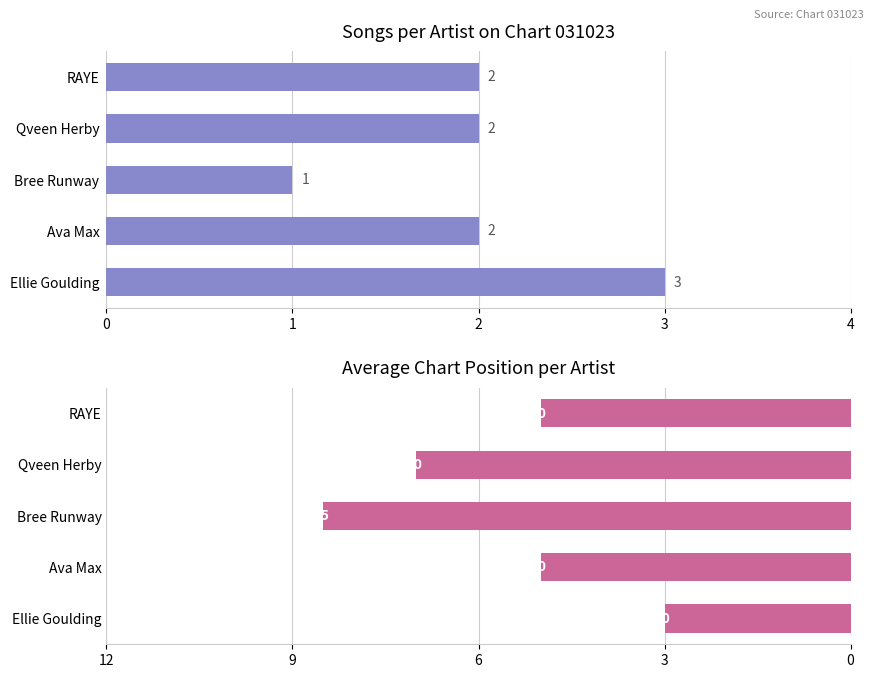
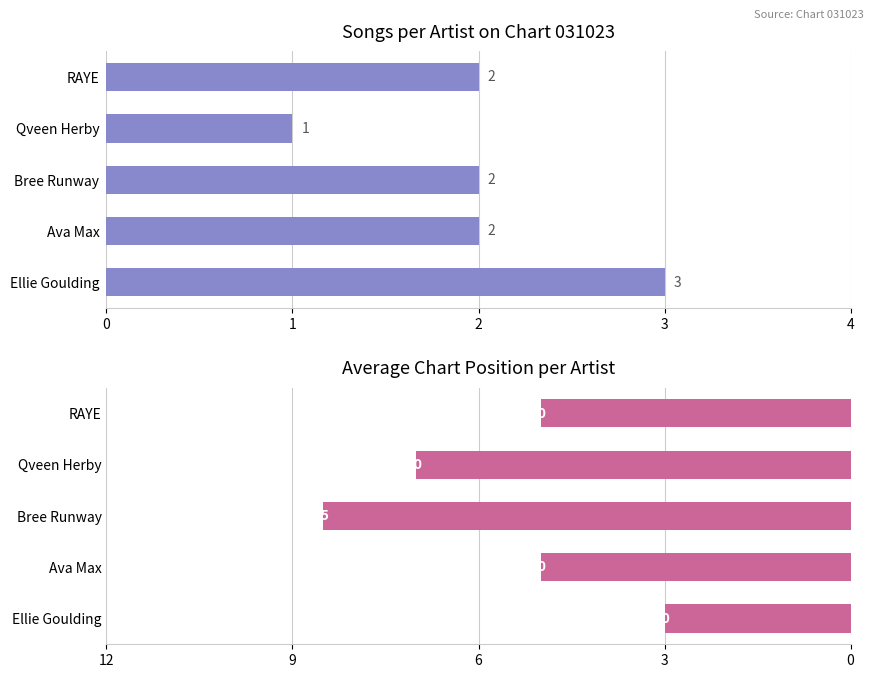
  {
    "Songs per Artist on Chart 031023": {
      "RAYE": 2,
-     "Qveen Herby": 2,
-     "Bree Runway": 1,
+     "Qveen Herby": 1,
+     "Bree Runway": 2,
      "Ava Max": 2,
      "Ellie Goulding": 3
    },
    "Average Chart Position per Artist": {
      "RAYE": 5.0,
      "Qveen Herby": 7.0,
      "Bree Runway": 8.5,
      "Ava Max": 5.0,
      "Ellie Goulding": 3.0
    }
  }
